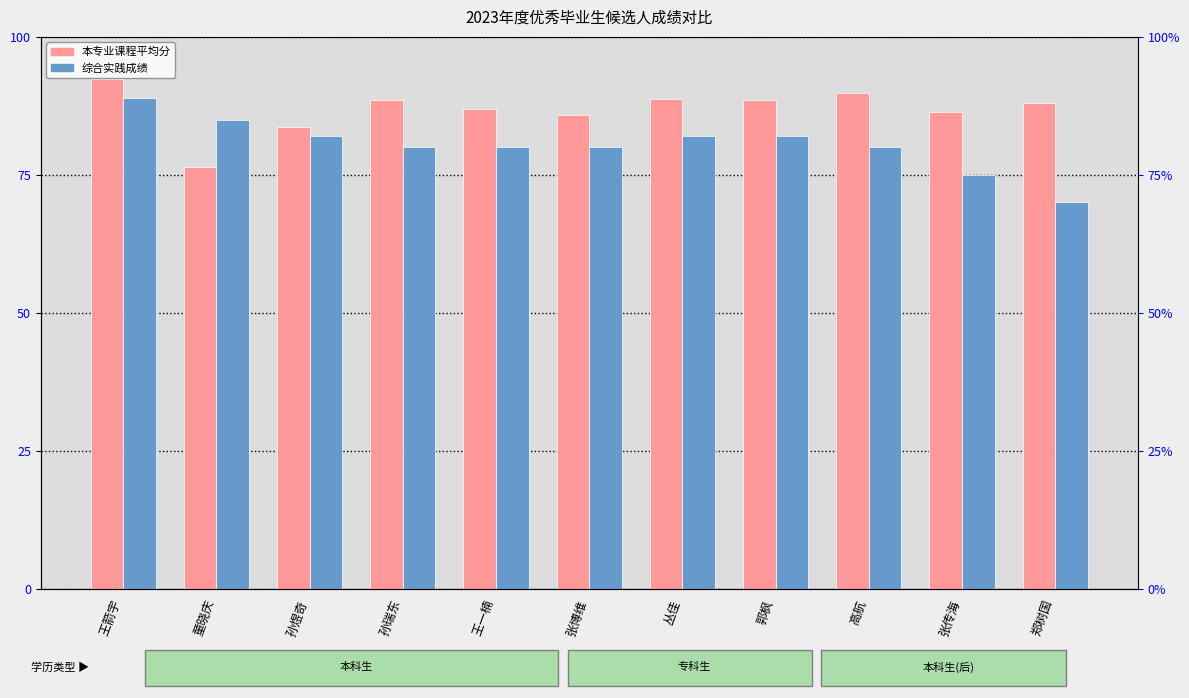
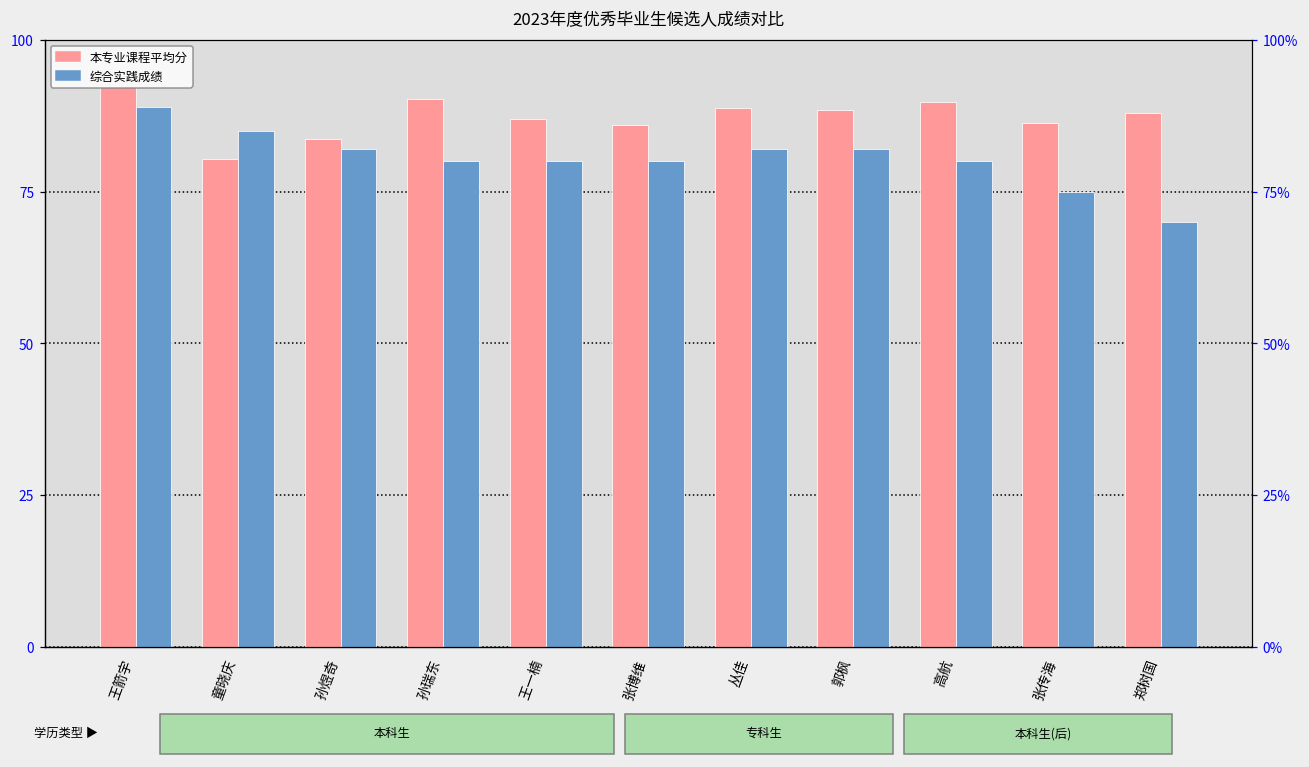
  {
    "本专业课程平均分": {
      "王箭宇": 92,
-     "童晓庆": 77,
+     "童晓庆": 80,
      "孙煜奇": 84,
-     "孙瑞东": 89,
+     "孙瑞东": 90,
      "王一楠": 87,
      "张博维": 86,
      "丛佳": 89,
      "郭枫": 89,
      "高航": 90,
      "张传海": 86,
      "郑树国": 88
    },
    "综合实践成绩": {
      "王箭宇": 89,
      "童晓庆": 85,
      "孙煜奇": 82,
      "孙瑞东": 80,
      "王一楠": 80,
      "张博维": 80,
      "丛佳": 82,
      "郭枫": 82,
      "高航": 80,
      "张传海": 75,
      "郑树国": 70
    }
  }
